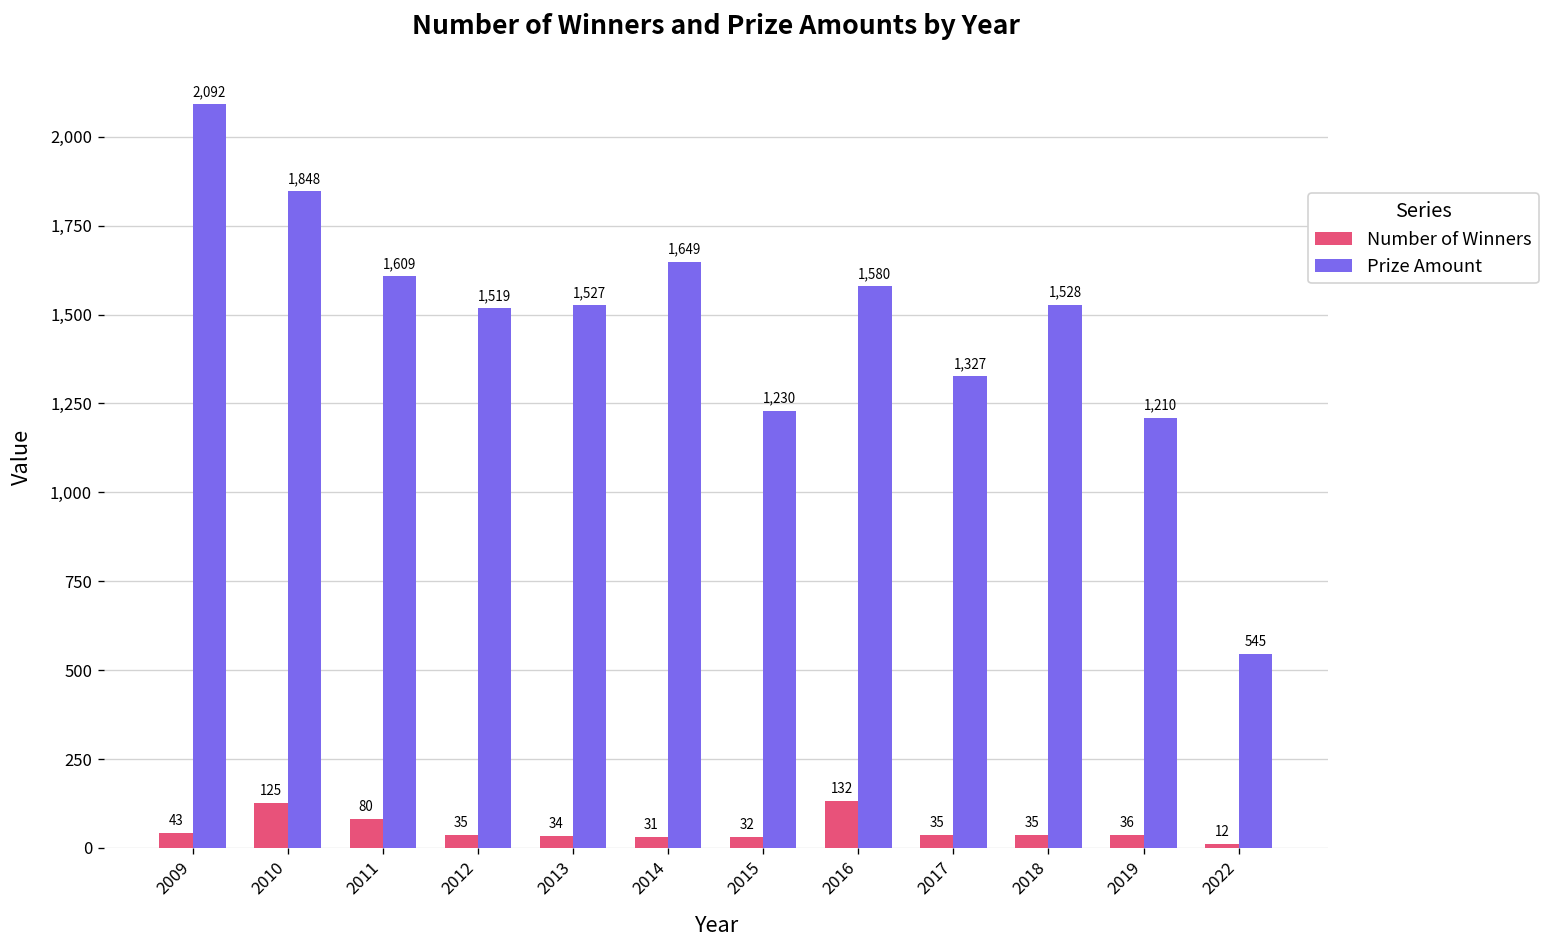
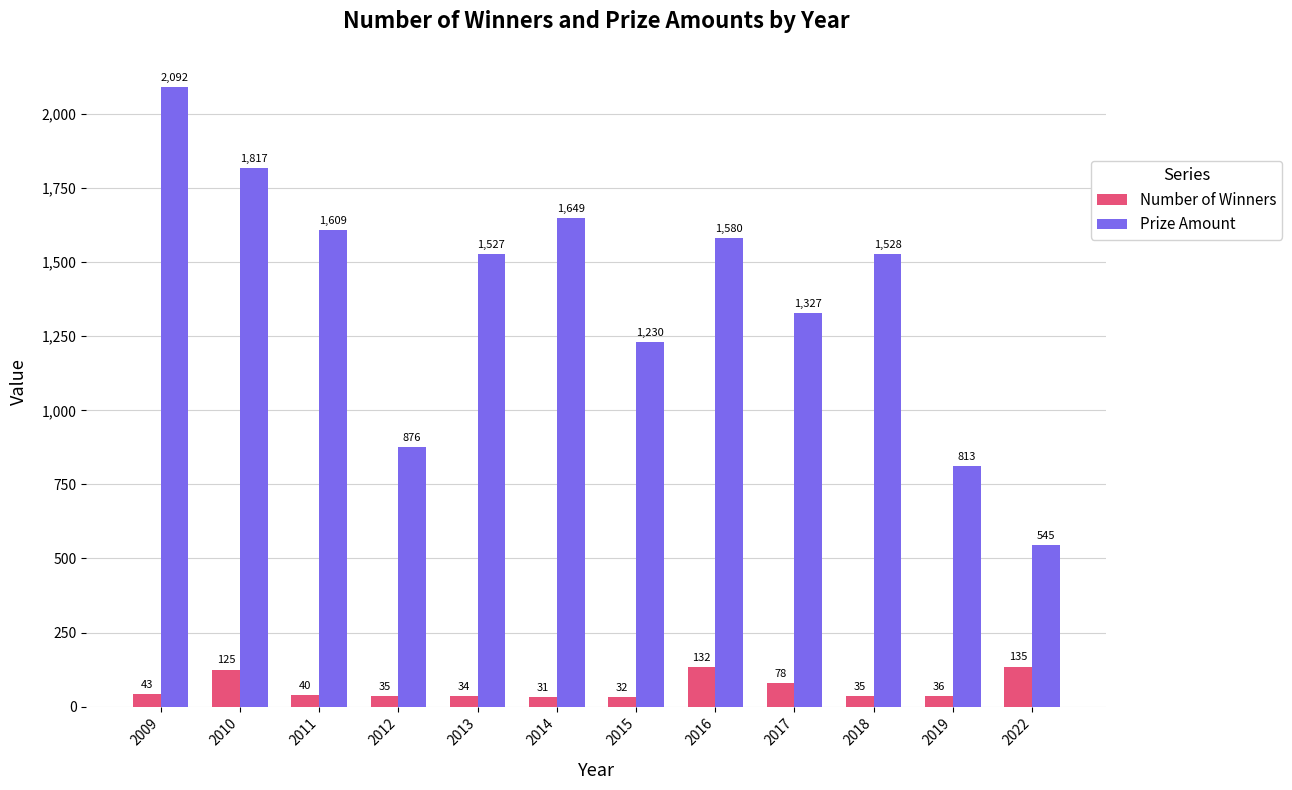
  {
    "Number of Winners": {
      "2009": "43",
      "2010": "125",
-     "2011": "80",
+     "2011": "40",
      "2012": "35",
      "2013": "34",
      "2014": "31",
      "2015": "32",
      "2016": "132",
-     "2017": "35",
+     "2017": "78",
      "2018": "35",
      "2019": "36",
-     "2022": "12"
+     "2022": "135"
    },
    "Prize Amount": {
      "2009": "2,092",
-     "2010": "1,848",
+     "2010": "1,817",
      "2011": "1,609",
-     "2012": "1,519",
+     "2012": "876",
      "2013": "1,527",
      "2014": "1,649",
      "2015": "1,230",
      "2016": "1,580",
      "2017": "1,327",
      "2018": "1,528",
-     "2019": "1,210",
+     "2019": "813",
      "2022": "545"
    }
  }
